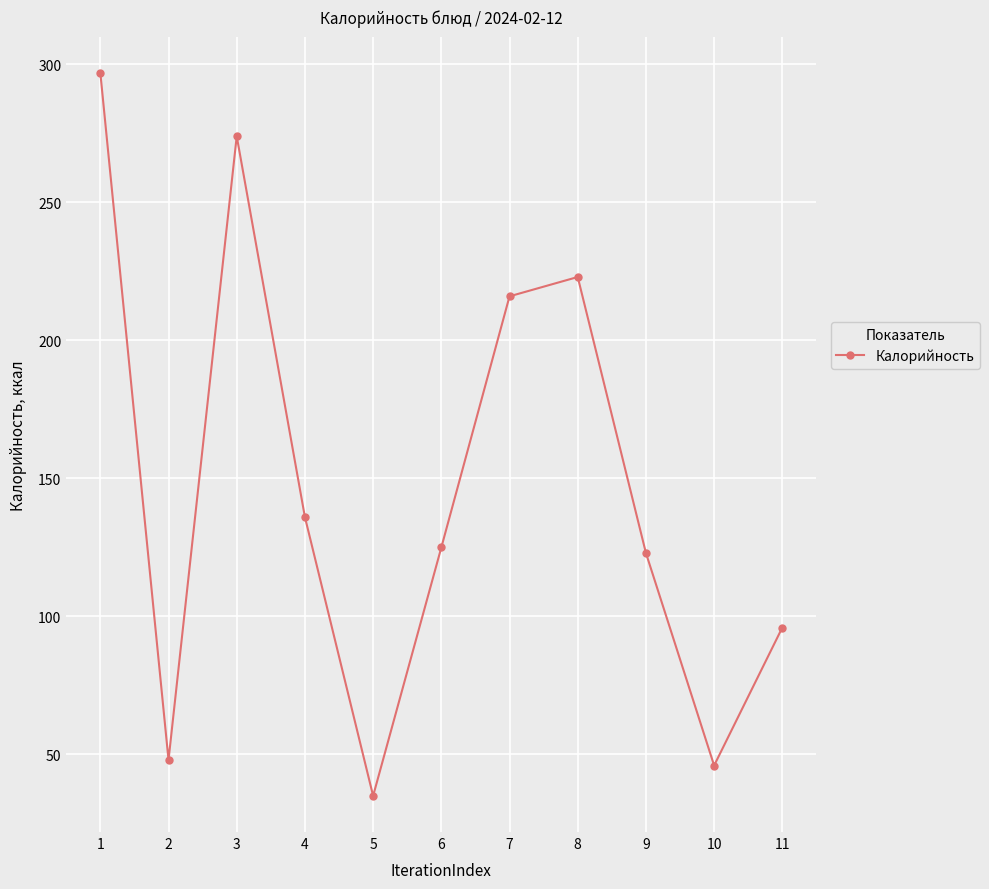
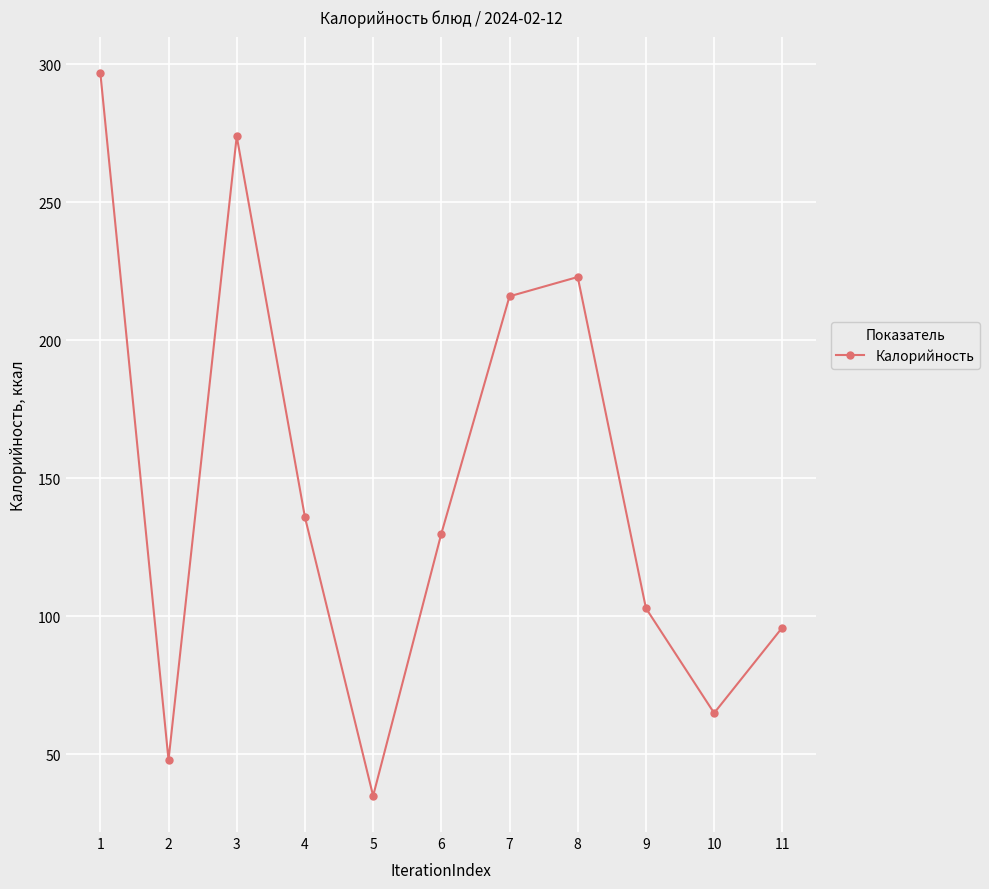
  {
    "1": 297,
    "2": 48,
    "3": 274,
    "4": 136,
    "5": 35,
-   "6": 125,
+   "6": 130,
    "7": 216,
    "8": 223,
-   "9": 123,
-   "10": 46,
+   "9": 103,
+   "10": 65,
    "11": 96
  }
